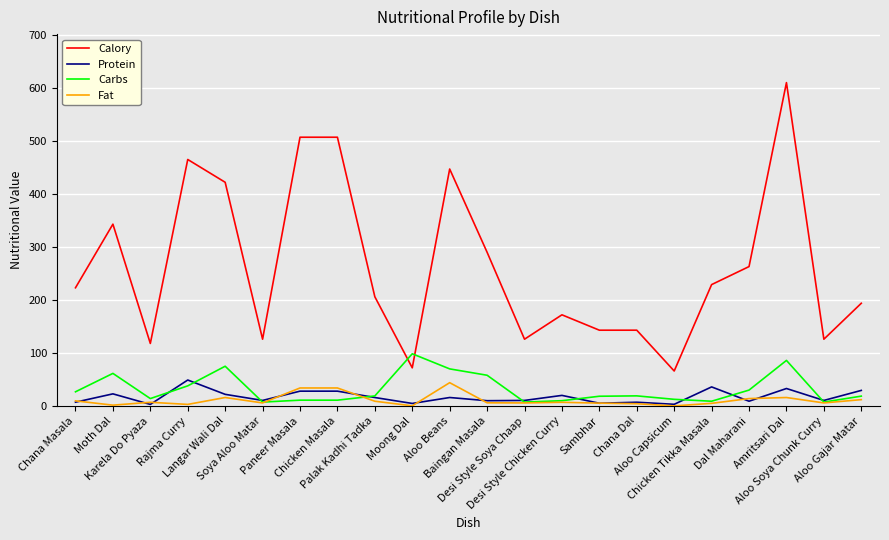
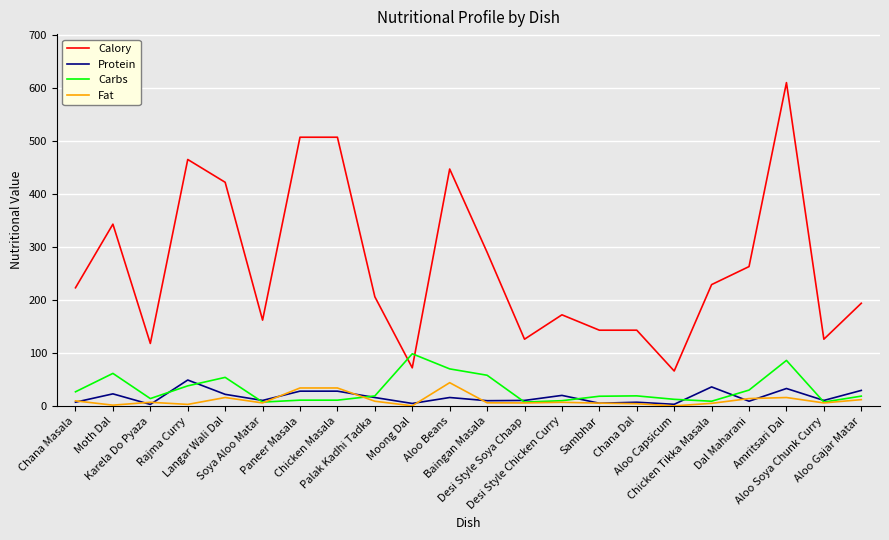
  {
    "Calory": {
      "Chana Masala": 220,
      "Moth Dal": 340,
      "Karela Do Pyaza": 120,
      "Rajma Curry": 470,
      "Langar Wali Dal": 420,
-     "Soya Aloo Matar": 130,
+     "Soya Aloo Matar": 160,
      "Paneer Masala": 510,
      "Chicken Masala": 510,
      "Palak Kadhi Tadka": 210,
      "Moong Dal": 70,
      "Aloo Beans": 450,
      "Baingan Masala": 290,
      "Desi Style Soya Chaap": 130,
      "Desi Style Chicken Curry": 170,
      "Sambhar": 140,
      "Chana Dal": 140,
      "Aloo Capsicum": 70,
      "Chicken Tikka Masala": 230,
      "Dal Maharani": 260,
      "Amritsari Dal": 610,
      "Aloo Soya Chunk Curry": 130,
      "Aloo Gajar Matar": 190
    },
    "Protein": {
      "Moth Dal": 20,
      "Rajma Curry": 50,
      "Langar Wali Dal": 20,
      "Paneer Masala": 30,
      "Chicken Masala": 30,
      "Aloo Beans": 20,
      "Desi Style Chicken Curry": 20,
      "Chicken Tikka Masala": 40,
      "Dal Maharani": 10,
      "Amritsari Dal": 30,
      "Aloo Gajar Matar": 30
    },
    "Carbs": {
      "Chana Masala": 30,
      "Moth Dal": 60,
      "Karela Do Pyaza": 10,
      "Rajma Curry": 40,
-     "Langar Wali Dal": 80,
+     "Langar Wali Dal": 50,
      "Paneer Masala": 10,
      "Chicken Masala": 10,
      "Moong Dal": 100,
      "Aloo Beans": 70,
      "Baingan Masala": 60,
      "Sambhar": 20,
      "Chana Dal": 20,
      "Aloo Capsicum": 10,
      "Dal Maharani": 30,
      "Amritsari Dal": 90,
      "Aloo Gajar Matar": 20
    },
    "Fat": {
      "Moth Dal": 0,
      "Rajma Curry": 0,
      "Langar Wali Dal": 20,
      "Paneer Masala": 30,
      "Chicken Masala": 30,
      "Palak Kadhi Tadka": 10,
      "Aloo Beans": 40,
      "Dal Maharani": 10,
      "Amritsari Dal": 20,
      "Aloo Gajar Matar": 10
    }
  }
